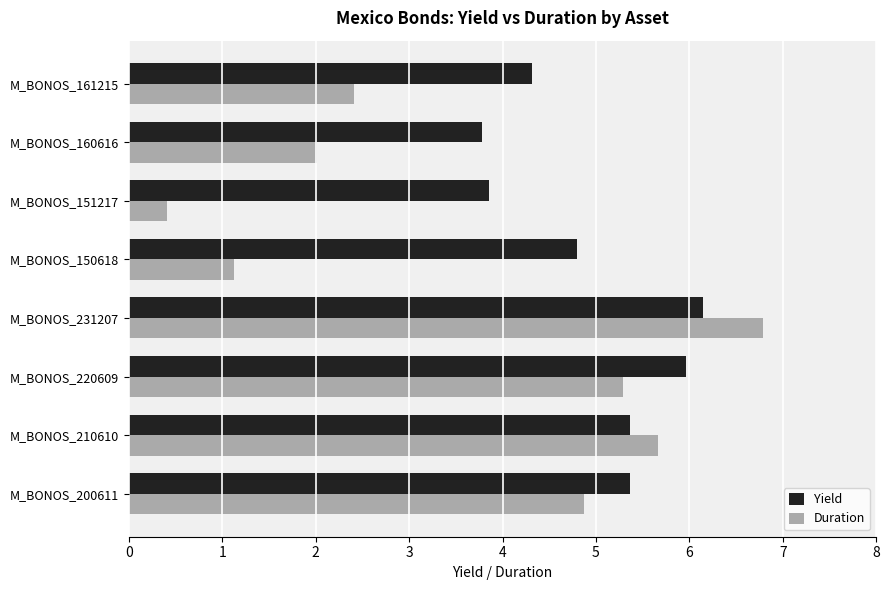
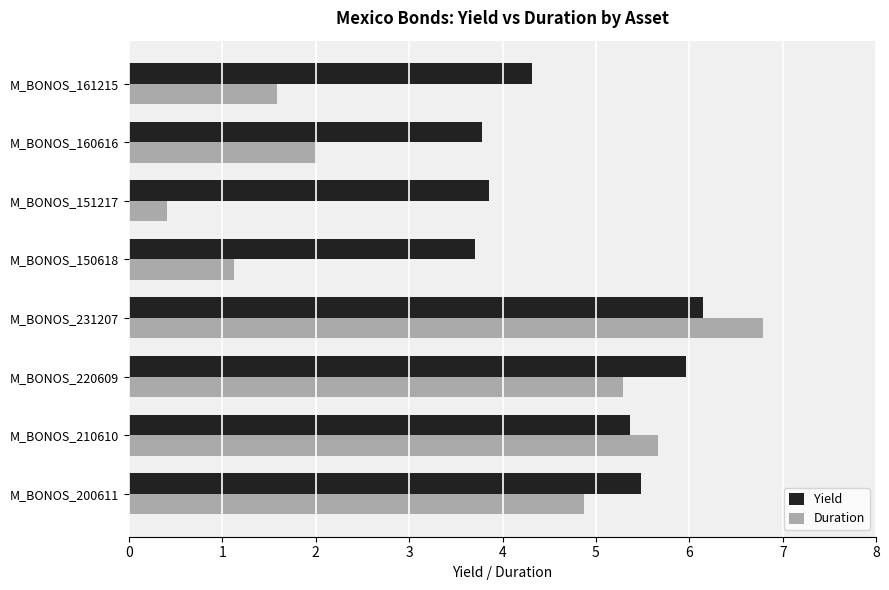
  {
    "Yield": {
      "M_BONOS_161215": 4.3,
      "M_BONOS_160616": 3.8,
      "M_BONOS_151217": 3.9,
-     "M_BONOS_150618": 4.8,
+     "M_BONOS_150618": 3.7,
      "M_BONOS_231207": 6.2,
      "M_BONOS_220609": 6.0,
      "M_BONOS_210610": 5.4,
-     "M_BONOS_200611": 5.4
+     "M_BONOS_200611": 5.5
    },
    "Duration": {
-     "M_BONOS_161215": 2.4,
+     "M_BONOS_161215": 1.6,
      "M_BONOS_160616": 2.0,
      "M_BONOS_151217": 0.4,
      "M_BONOS_150618": 1.1,
      "M_BONOS_231207": 6.8,
      "M_BONOS_220609": 5.3,
      "M_BONOS_210610": 5.7,
      "M_BONOS_200611": 4.9
    }
  }
